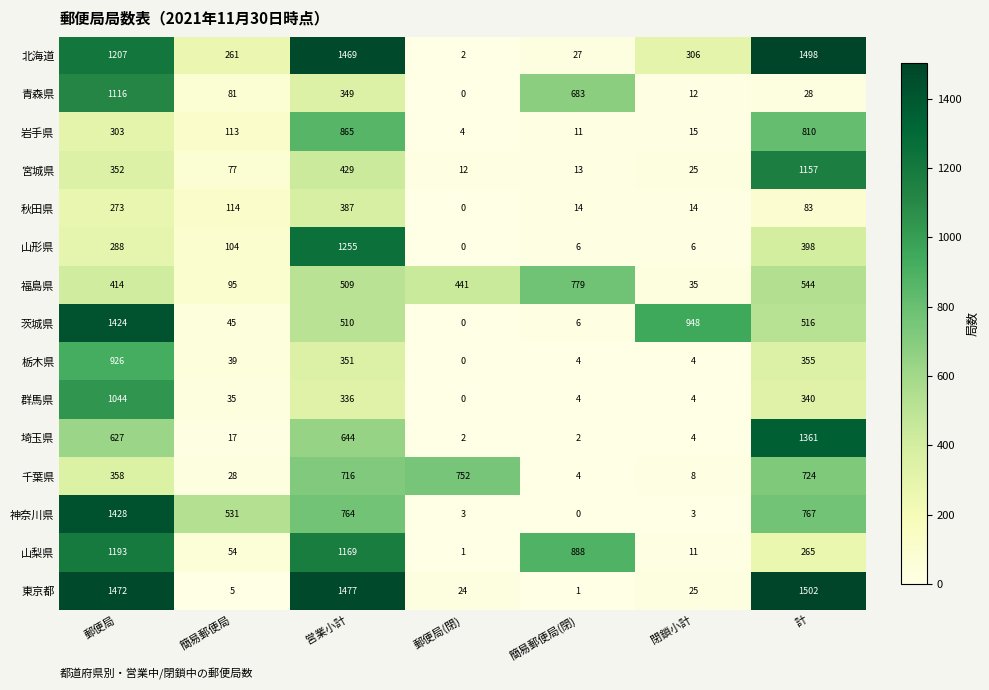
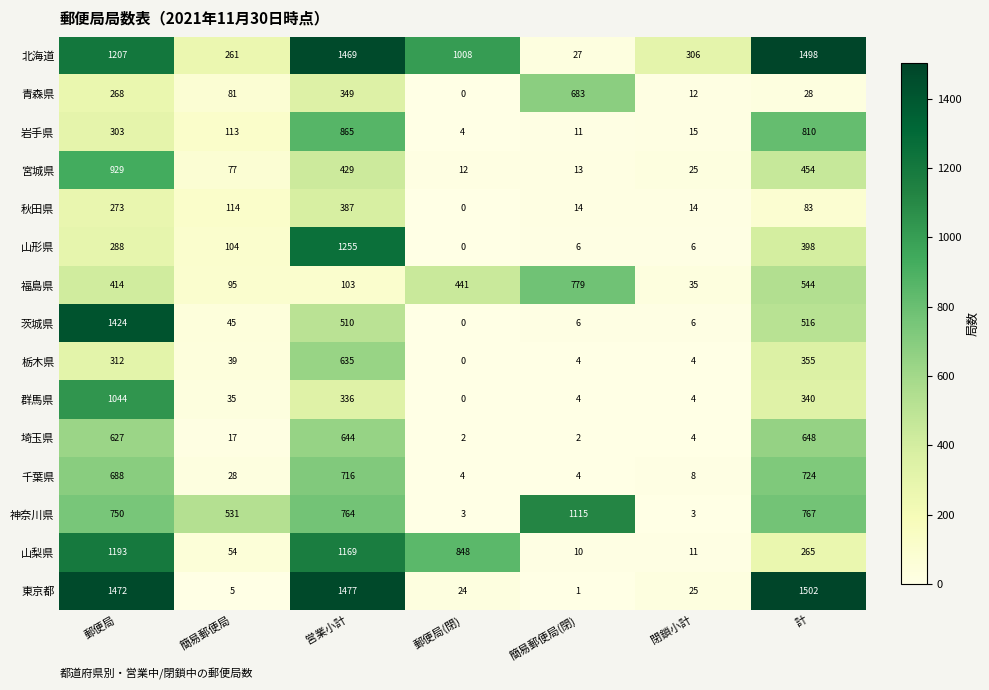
  {
    "北海道": {
      "郵便局": 1207,
      "簡易郵便局": 261,
      "営業小計": 1469,
-     "郵便局(閉)": 2,
+     "郵便局(閉)": 1008,
      "簡易郵便局(閉)": 27,
      "閉鎖小計": 306,
      "計": 1498
    },
    "青森県": {
-     "郵便局": 1116,
+     "郵便局": 268,
      "簡易郵便局": 81,
      "営業小計": 349,
      "郵便局(閉)": 0,
      "簡易郵便局(閉)": 683,
      "閉鎖小計": 12,
      "計": 28
    },
    "岩手県": {
      "郵便局": 303,
      "簡易郵便局": 113,
      "営業小計": 865,
      "郵便局(閉)": 4,
      "簡易郵便局(閉)": 11,
      "閉鎖小計": 15,
      "計": 810
    },
    "宮城県": {
-     "郵便局": 352,
+     "郵便局": 929,
      "簡易郵便局": 77,
      "営業小計": 429,
      "郵便局(閉)": 12,
      "簡易郵便局(閉)": 13,
      "閉鎖小計": 25,
-     "計": 1157
+     "計": 454
    },
    "秋田県": {
      "郵便局": 273,
      "簡易郵便局": 114,
      "営業小計": 387,
      "郵便局(閉)": 0,
      "簡易郵便局(閉)": 14,
      "閉鎖小計": 14,
      "計": 83
    },
    "山形県": {
      "郵便局": 288,
      "簡易郵便局": 104,
      "営業小計": 1255,
      "郵便局(閉)": 0,
      "簡易郵便局(閉)": 6,
      "閉鎖小計": 6,
      "計": 398
    },
    "福島県": {
      "郵便局": 414,
      "簡易郵便局": 95,
-     "営業小計": 509,
+     "営業小計": 103,
      "郵便局(閉)": 441,
      "簡易郵便局(閉)": 779,
      "閉鎖小計": 35,
      "計": 544
    },
    "茨城県": {
      "郵便局": 1424,
      "簡易郵便局": 45,
      "営業小計": 510,
      "郵便局(閉)": 0,
      "簡易郵便局(閉)": 6,
-     "閉鎖小計": 948,
+     "閉鎖小計": 6,
      "計": 516
    },
    "栃木県": {
-     "郵便局": 926,
+     "郵便局": 312,
      "簡易郵便局": 39,
-     "営業小計": 351,
+     "営業小計": 635,
      "郵便局(閉)": 0,
      "簡易郵便局(閉)": 4,
      "閉鎖小計": 4,
      "計": 355
    },
    "群馬県": {
      "郵便局": 1044,
      "簡易郵便局": 35,
      "営業小計": 336,
      "郵便局(閉)": 0,
      "簡易郵便局(閉)": 4,
      "閉鎖小計": 4,
      "計": 340
    },
    "埼玉県": {
      "郵便局": 627,
      "簡易郵便局": 17,
      "営業小計": 644,
      "郵便局(閉)": 2,
      "簡易郵便局(閉)": 2,
      "閉鎖小計": 4,
-     "計": 1361
+     "計": 648
    },
    "千葉県": {
-     "郵便局": 358,
+     "郵便局": 688,
      "簡易郵便局": 28,
      "営業小計": 716,
-     "郵便局(閉)": 752,
+     "郵便局(閉)": 4,
      "簡易郵便局(閉)": 4,
      "閉鎖小計": 8,
      "計": 724
    },
    "神奈川県": {
-     "郵便局": 1428,
+     "郵便局": 750,
      "簡易郵便局": 531,
      "営業小計": 764,
      "郵便局(閉)": 3,
-     "簡易郵便局(閉)": 0,
+     "簡易郵便局(閉)": 1115,
      "閉鎖小計": 3,
      "計": 767
    },
    "山梨県": {
      "郵便局": 1193,
      "簡易郵便局": 54,
      "営業小計": 1169,
-     "郵便局(閉)": 1,
-     "簡易郵便局(閉)": 888,
+     "郵便局(閉)": 848,
+     "簡易郵便局(閉)": 10,
      "閉鎖小計": 11,
      "計": 265
    },
    "東京都": {
      "郵便局": 1472,
      "簡易郵便局": 5,
      "営業小計": 1477,
      "郵便局(閉)": 24,
      "簡易郵便局(閉)": 1,
      "閉鎖小計": 25,
      "計": 1502
    }
  }
